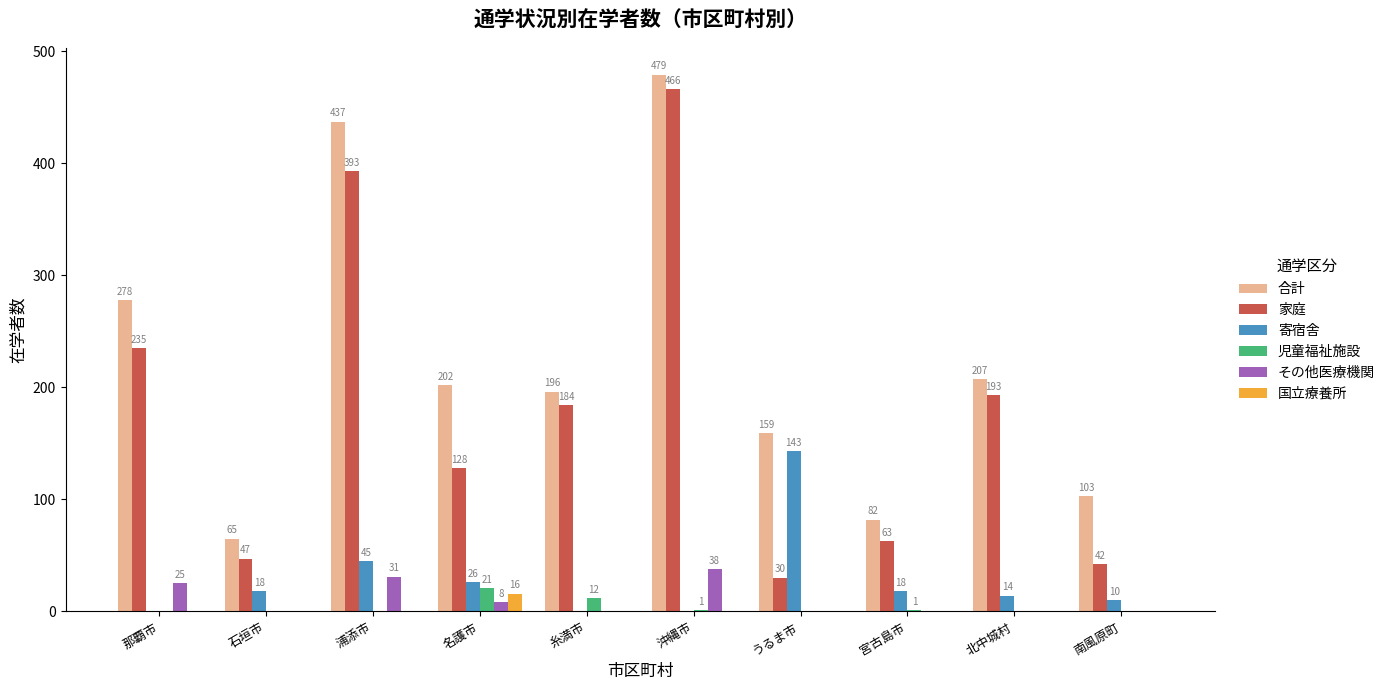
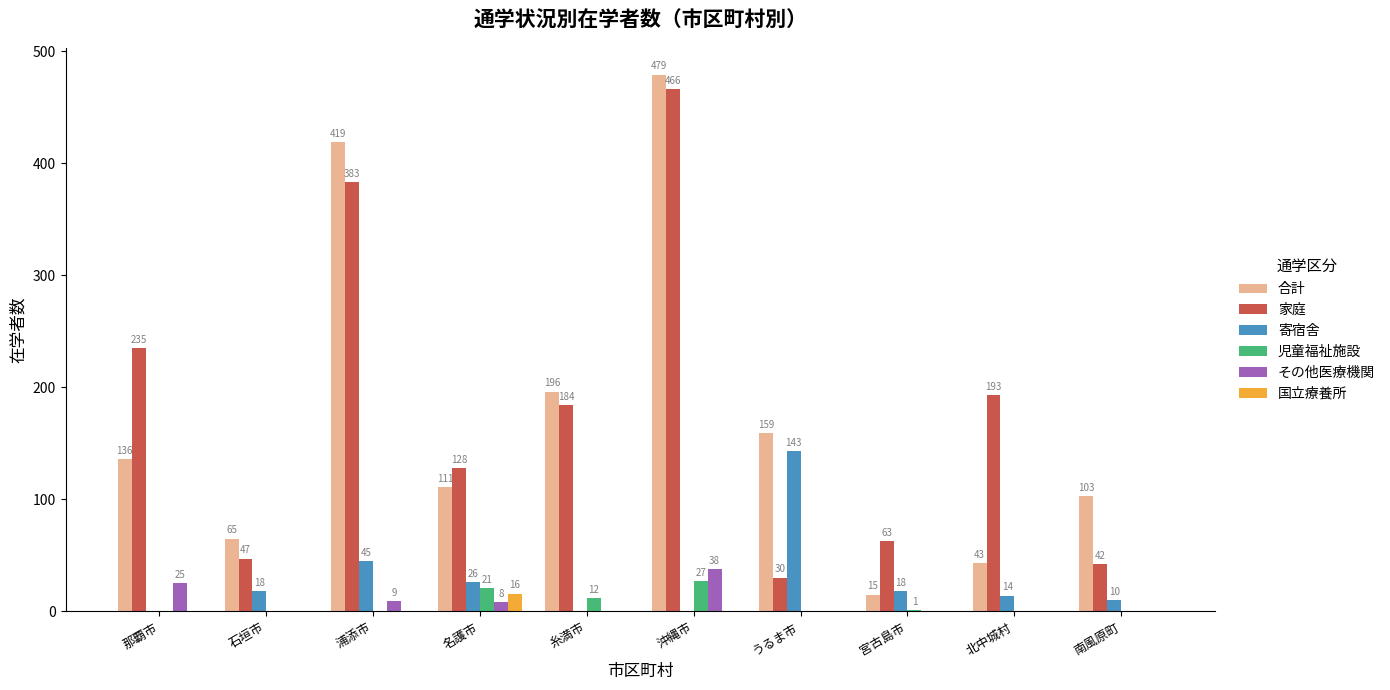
  {
    "合計": {
-     "那覇市": 278,
+     "那覇市": 136,
      "石垣市": 65,
-     "浦添市": 437,
-     "名護市": 202,
+     "浦添市": 419,
+     "名護市": 111,
      "糸満市": 196,
      "沖縄市": 479,
      "うるま市": 159,
-     "宮古島市": 82,
-     "北中城村": 207,
+     "宮古島市": 15,
+     "北中城村": 43,
      "南風原町": 103
    },
    "家庭": {
      "那覇市": 235,
      "石垣市": 47,
-     "浦添市": 393,
+     "浦添市": 383,
      "名護市": 128,
      "糸満市": 184,
      "沖縄市": 466,
      "うるま市": 30,
      "宮古島市": 63,
      "北中城村": 193,
      "南風原町": 42
    },
    "寄宿舎": {
      "石垣市": 18,
      "浦添市": 45,
      "名護市": 26,
      "うるま市": 143,
      "宮古島市": 18,
      "北中城村": 14,
      "南風原町": 10
    },
    "児童福祉施設": {
      "名護市": 21,
      "糸満市": 12,
-     "沖縄市": 1,
+     "沖縄市": 27,
      "宮古島市": 1
    },
    "その他医療機関": {
      "那覇市": 25,
-     "浦添市": 31,
+     "浦添市": 9,
      "名護市": 8,
      "沖縄市": 38
    },
    "国立療養所": {
      "名護市": 16
    }
  }
